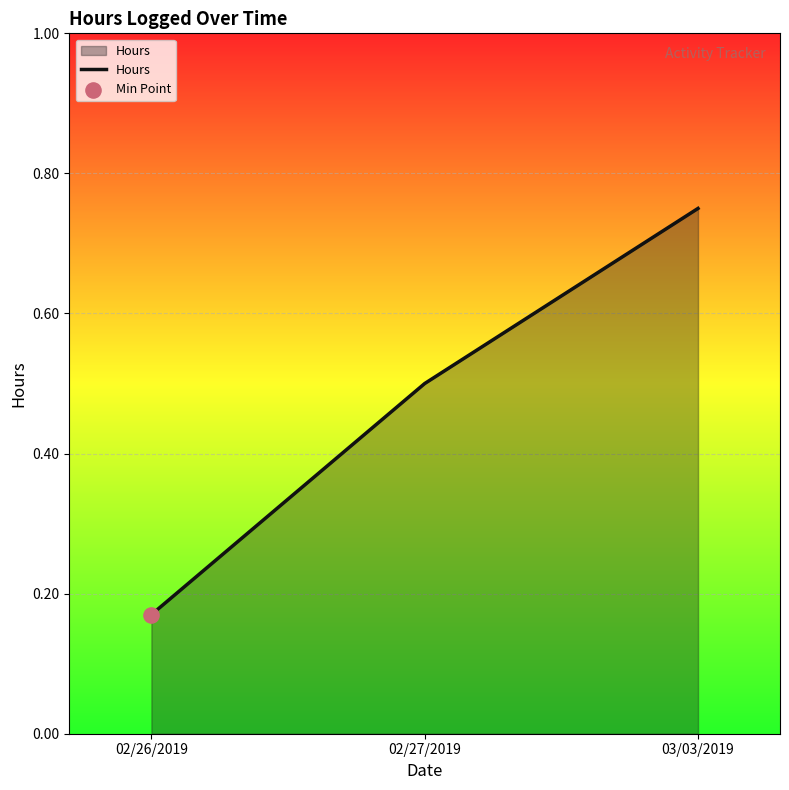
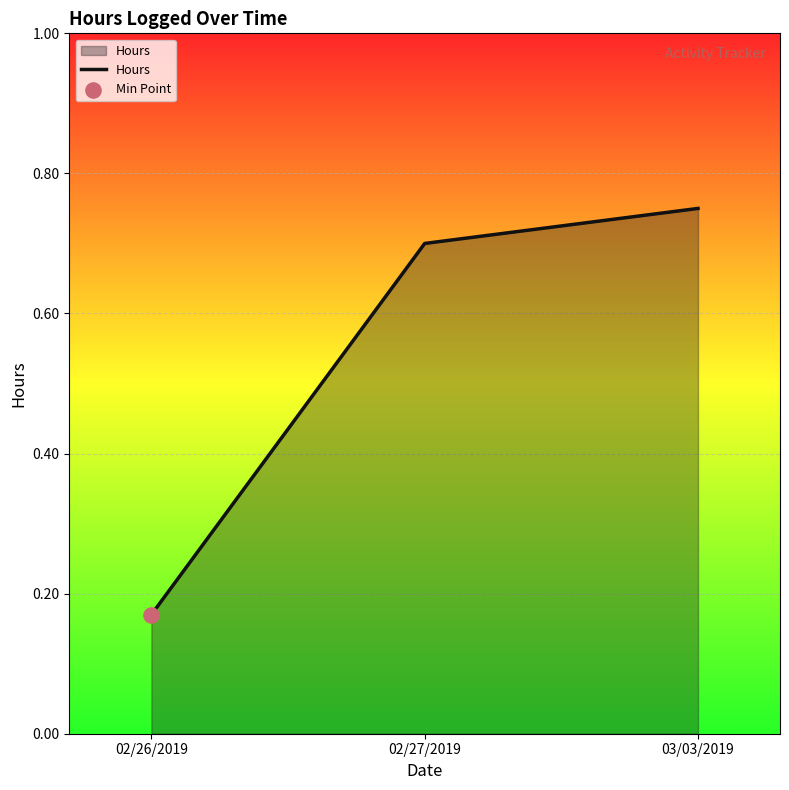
  {
    "Hours": {
-     "02/27/2019": 0.5,
+     "02/27/2019": 0.7,
      "03/03/2019": 0.75
    }
  }
